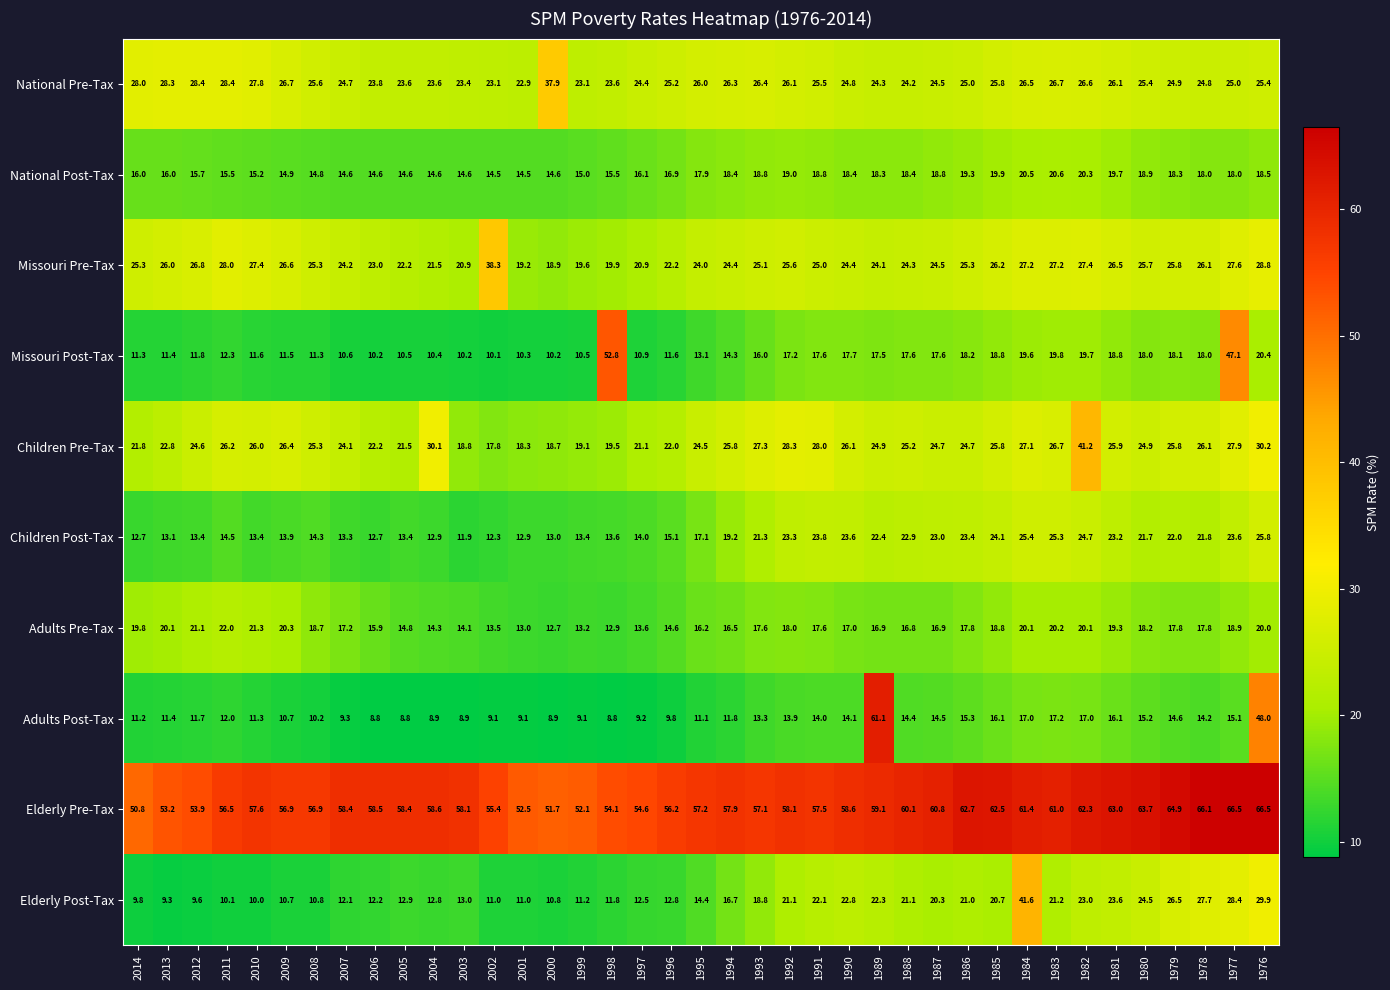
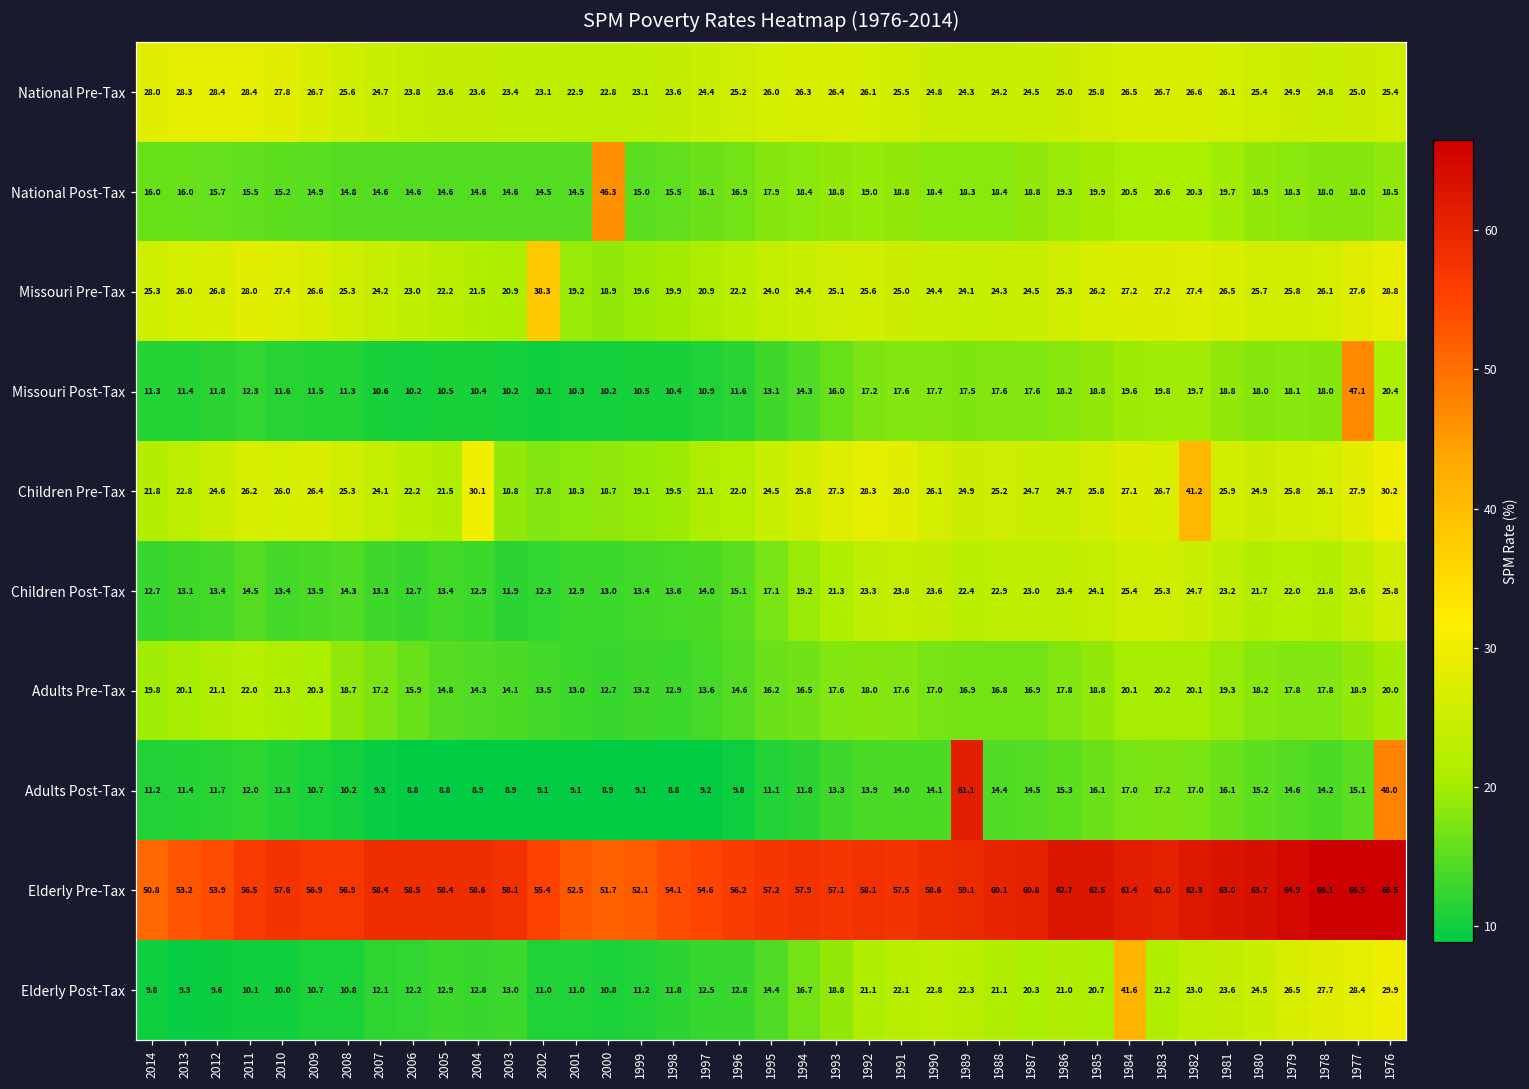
  {
    "National Pre-Tax": {
      "2014": 28.0,
      "2013": 28.3,
      "2012": 28.4,
      "2011": 28.4,
      "2010": 27.8,
      "2009": 26.7,
      "2008": 25.6,
      "2007": 24.7,
      "2006": 23.8,
      "2005": 23.6,
      "2004": 23.6,
      "2003": 23.4,
      "2002": 23.1,
      "2001": 22.9,
-     "2000": 37.9,
+     "2000": 22.8,
      "1999": 23.1,
      "1998": 23.6,
      "1997": 24.4,
      "1996": 25.2,
      "1995": 26.0,
      "1994": 26.3,
      "1993": 26.4,
      "1992": 26.1,
      "1991": 25.5,
      "1990": 24.8,
      "1989": 24.3,
      "1988": 24.2,
      "1987": 24.5,
      "1986": 25.0,
      "1985": 25.8,
      "1984": 26.5,
      "1983": 26.7,
      "1982": 26.6,
      "1981": 26.1,
      "1980": 25.4,
      "1979": 24.9,
      "1978": 24.8,
      "1977": 25.0,
      "1976": 25.4
    },
    "National Post-Tax": {
      "2014": 16.0,
      "2013": 16.0,
      "2012": 15.7,
      "2011": 15.5,
      "2010": 15.2,
      "2009": 14.9,
      "2008": 14.8,
      "2007": 14.6,
      "2006": 14.6,
      "2005": 14.6,
      "2004": 14.6,
      "2003": 14.6,
      "2002": 14.5,
      "2001": 14.5,
-     "2000": 14.6,
+     "2000": 46.3,
      "1999": 15.0,
      "1998": 15.5,
      "1997": 16.1,
      "1996": 16.9,
      "1995": 17.9,
      "1994": 18.4,
      "1993": 18.8,
      "1992": 19.0,
      "1991": 18.8,
      "1990": 18.4,
      "1989": 18.3,
      "1988": 18.4,
      "1987": 18.8,
      "1986": 19.3,
      "1985": 19.9,
      "1984": 20.5,
      "1983": 20.6,
      "1982": 20.3,
      "1981": 19.7,
      "1980": 18.9,
      "1979": 18.3,
      "1978": 18.0,
      "1977": 18.0,
      "1976": 18.5
    },
    "Missouri Post-Tax": {
      "2014": 11.3,
      "2013": 11.4,
      "2012": 11.8,
      "2011": 12.3,
      "2010": 11.6,
      "2009": 11.5,
      "2008": 11.3,
      "2007": 10.6,
      "2006": 10.2,
      "2005": 10.5,
      "2004": 10.4,
      "2003": 10.2,
      "2002": 10.1,
      "2001": 10.3,
      "2000": 10.2,
      "1999": 10.5,
-     "1998": 52.8,
+     "1998": 10.4,
      "1997": 10.9,
      "1996": 11.6,
      "1995": 13.1,
      "1994": 14.3,
      "1993": 16.0,
      "1992": 17.2,
      "1991": 17.6,
      "1990": 17.7,
      "1989": 17.5,
      "1988": 17.6,
      "1987": 17.6,
      "1986": 18.2,
      "1985": 18.8,
      "1984": 19.6,
      "1983": 19.8,
      "1982": 19.7,
      "1981": 18.8,
      "1980": 18.0,
      "1979": 18.1,
      "1978": 18.0,
      "1977": 47.1,
      "1976": 20.4
    }
  }
